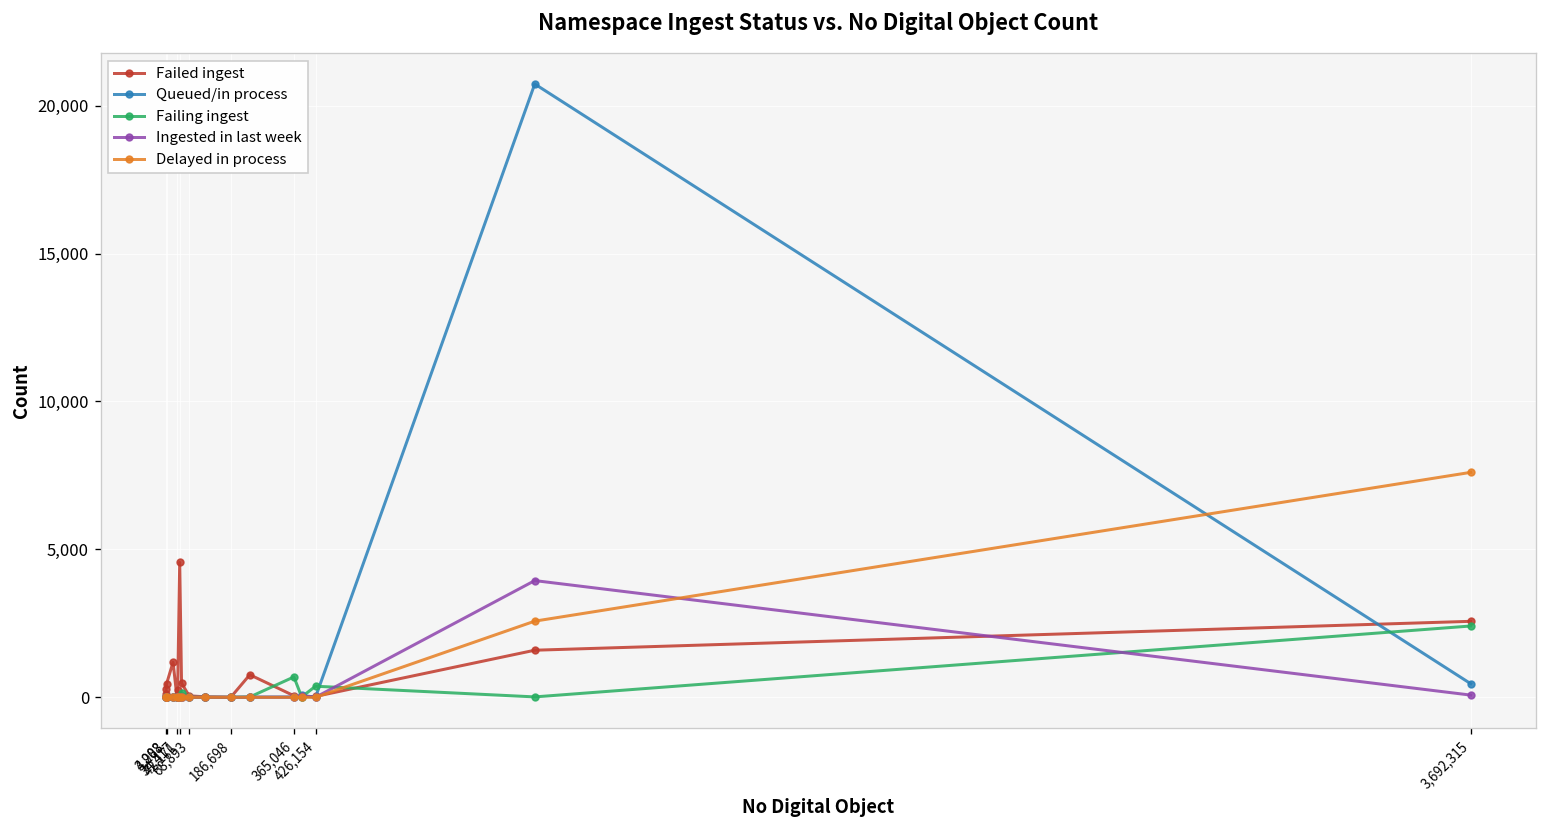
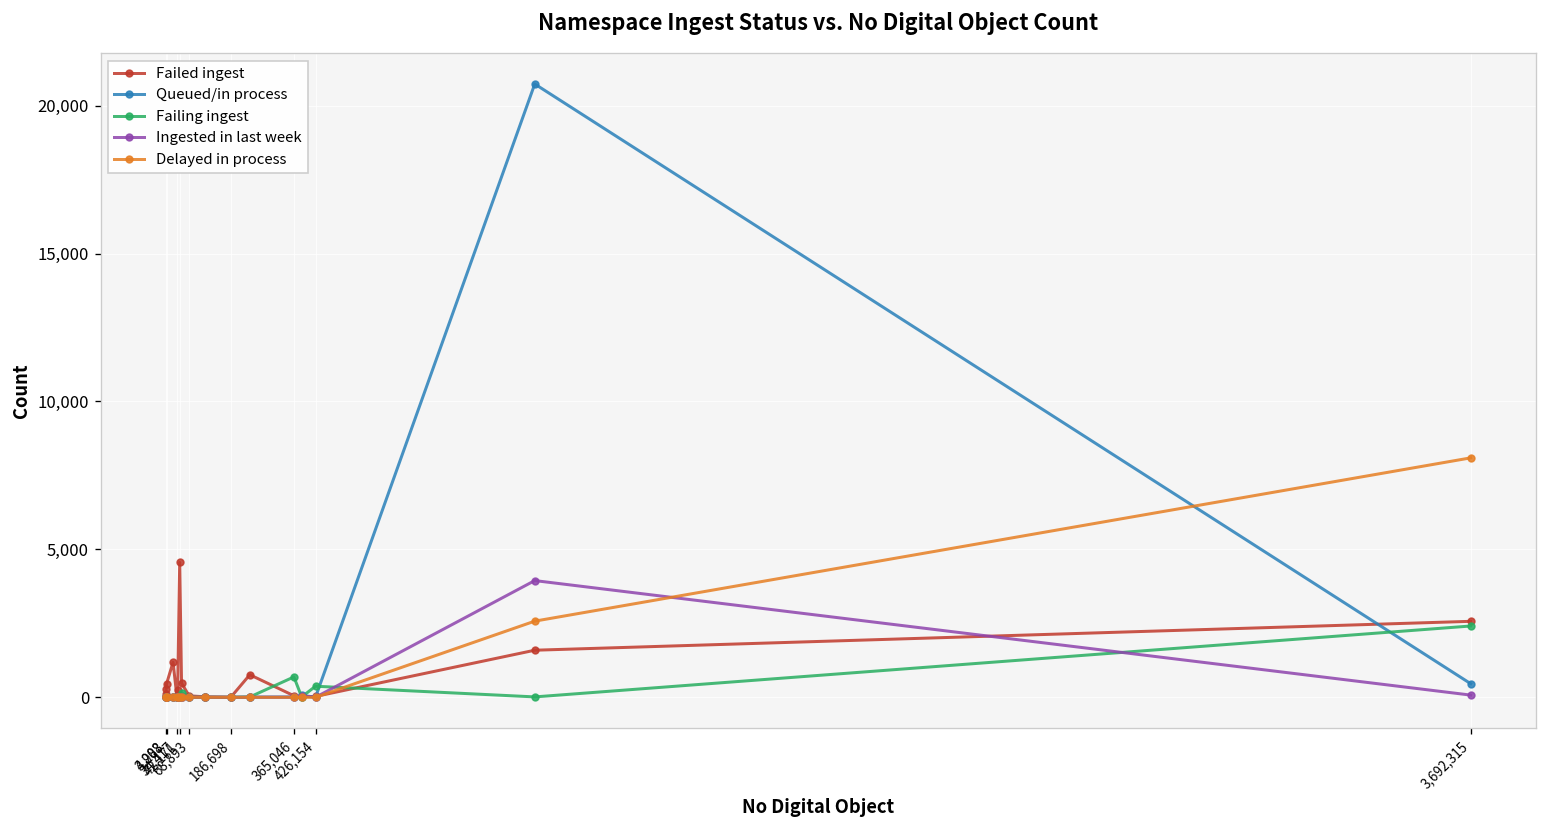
  {
    "Failed ingest": {
      "3,208": "100",
      "4,983": "500",
      "42,171": "4,600",
      "3,692,315": "2,600"
    },
    "Queued/in process": {
      "3,692,315": "500"
    },
    "Failing ingest": {
      "365,046": "700",
      "426,154": "400",
      "3,692,315": "2,400"
    },
    "Ingested in last week": {
      "3,692,315": "100"
    },
    "Delayed in process": {
-     "3,692,315": "7,600"
+     "3,692,315": "8,100"
    }
  }
